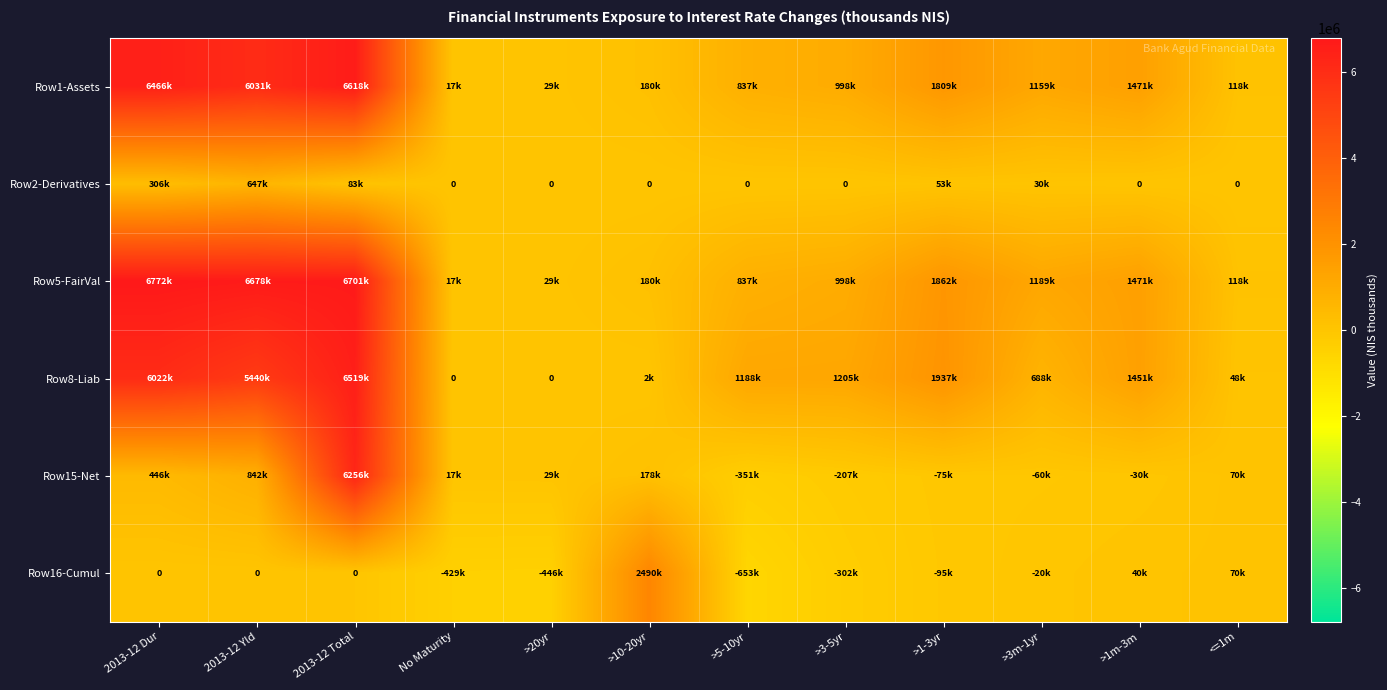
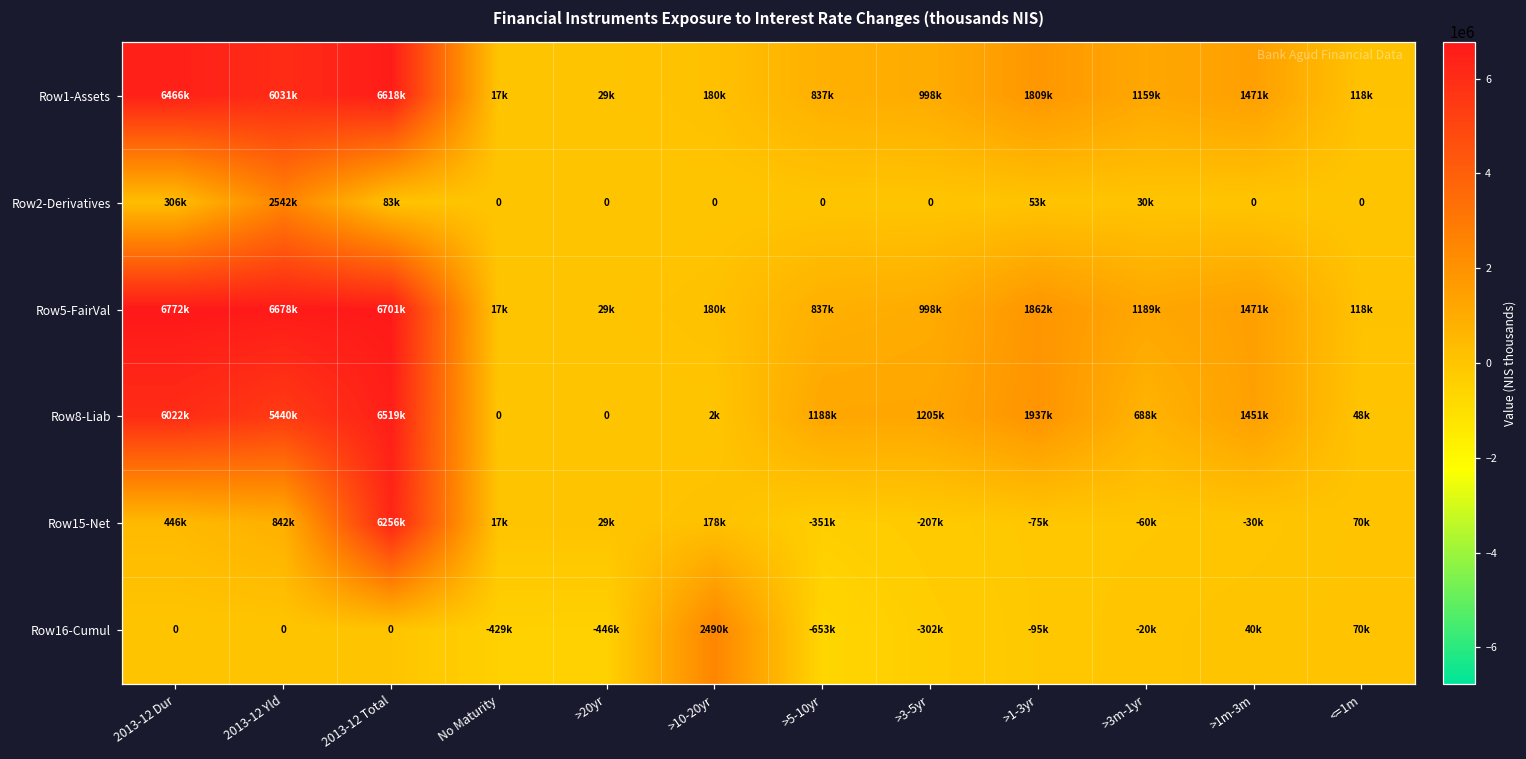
  {
    "Row1-Assets": {
      "2013-12 Dur": "6466k",
      "2013-12 Yld": "6031k",
      "2013-12 Total": "6618k",
      "No Maturity": "17k",
      ">20yr": "29k",
      ">10-20yr": "180k",
      ">5-10yr": "837k",
      ">3-5yr": "998k",
      ">1-3yr": "1809k",
      ">3m-1yr": "1159k",
      ">1m-3m": "1471k"
    },
    "Row2-Derivatives": {
      "2013-12 Dur": "306k",
-     "2013-12 Yld": "647k",
+     "2013-12 Yld": "2542k",
      "2013-12 Total": "83k",
      "No Maturity": "0",
      ">20yr": "0",
      ">10-20yr": "0",
      ">5-10yr": "0",
      ">3-5yr": "0",
      ">1-3yr": "53k",
      ">3m-1yr": "30k",
      ">1m-3m": "0",
      "<=1m": "0"
    },
    "Row5-FairVal": {
      "2013-12 Dur": "6772k",
      "2013-12 Yld": "6678k",
      "2013-12 Total": "6701k",
      "No Maturity": "17k",
      ">20yr": "29k",
      ">10-20yr": "180k",
      ">5-10yr": "837k",
      ">3-5yr": "998k",
      ">1-3yr": "1862k",
      ">3m-1yr": "1189k",
      ">1m-3m": "1471k",
      "<=1m": "118k"
    },
    "Row8-Liab": {
      "2013-12 Dur": "6022k",
      "2013-12 Yld": "5440k",
      "2013-12 Total": "6519k",
      "No Maturity": "0",
      ">20yr": "0",
      ">10-20yr": "2k",
      ">5-10yr": "1188k",
      ">3-5yr": "1205k",
      ">1-3yr": "1937k",
      ">3m-1yr": "688k",
      ">1m-3m": "1451k",
      "<=1m": "48k"
    },
    "Row15-Net": {
      "2013-12 Dur": "446k",
      "2013-12 Yld": "842k",
      "2013-12 Total": "6256k",
      "No Maturity": "17k",
      ">20yr": "29k",
      ">10-20yr": "178k",
      ">5-10yr": "-351k",
      ">3-5yr": "-207k",
      ">1-3yr": "-75k",
      ">3m-1yr": "-60k",
      ">1m-3m": "-30k",
      "<=1m": "70k"
    },
    "Row16-Cumul": {
      "2013-12 Dur": "0",
      "2013-12 Yld": "0",
      "2013-12 Total": "0",
      "No Maturity": "-429k",
      ">20yr": "-446k",
      ">10-20yr": "2490k",
      ">5-10yr": "-653k",
      ">3-5yr": "-302k",
      ">1-3yr": "-95k",
      ">3m-1yr": "-20k",
      ">1m-3m": "40k",
      "<=1m": "70k"
    }
  }
